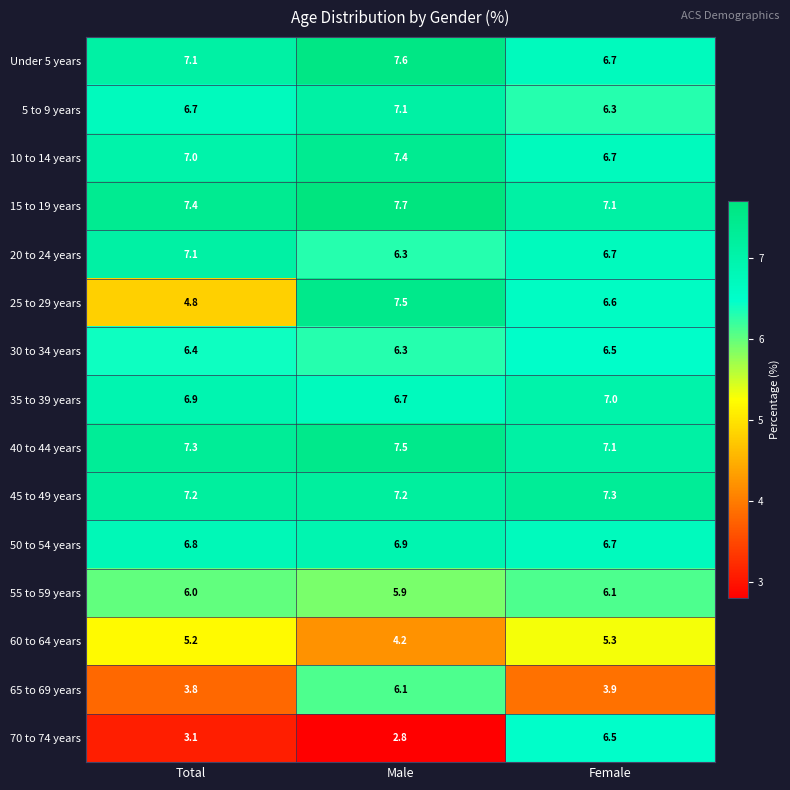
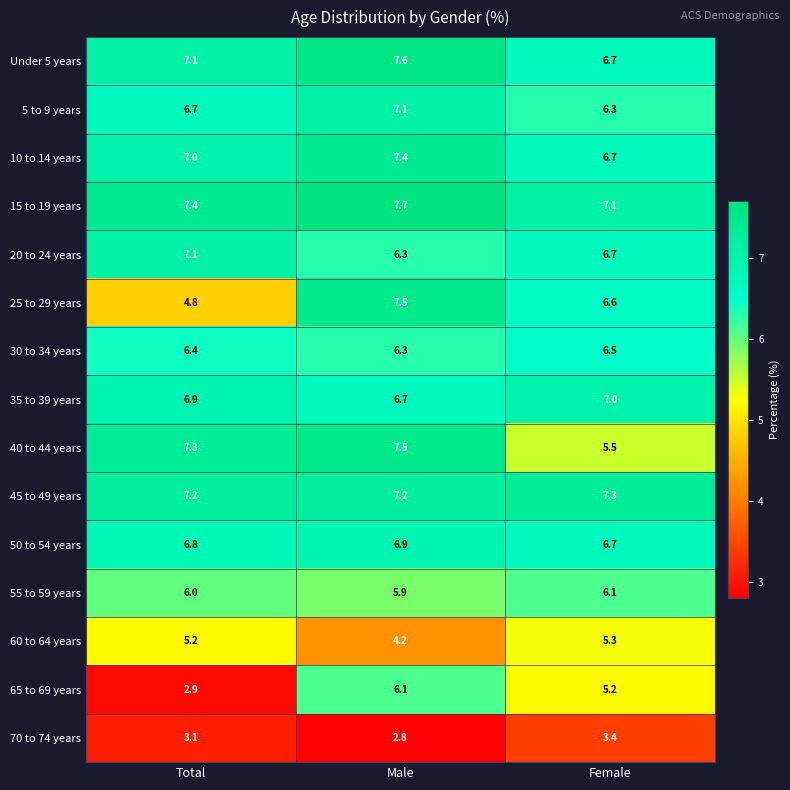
  {
    "Under 5 years": {
      "Total": 7.1,
      "Male": 7.6,
      "Female": 6.7
    },
    "5 to 9 years": {
      "Total": 6.7,
      "Male": 7.1,
      "Female": 6.3
    },
    "10 to 14 years": {
      "Total": 7.0,
      "Male": 7.4,
      "Female": 6.7
    },
    "15 to 19 years": {
      "Total": 7.4,
      "Male": 7.7,
      "Female": 7.1
    },
    "20 to 24 years": {
      "Total": 7.1,
      "Male": 6.3,
      "Female": 6.7
    },
    "25 to 29 years": {
      "Total": 4.8,
      "Male": 7.5,
      "Female": 6.6
    },
    "30 to 34 years": {
      "Total": 6.4,
      "Male": 6.3,
      "Female": 6.5
    },
    "35 to 39 years": {
      "Total": 6.9,
      "Male": 6.7,
      "Female": 7.0
    },
    "40 to 44 years": {
      "Total": 7.3,
      "Male": 7.5,
-     "Female": 7.1
+     "Female": 5.5
    },
    "45 to 49 years": {
      "Total": 7.2,
      "Male": 7.2,
      "Female": 7.3
    },
    "50 to 54 years": {
      "Total": 6.8,
      "Male": 6.9,
      "Female": 6.7
    },
    "55 to 59 years": {
      "Total": 6.0,
      "Male": 5.9,
      "Female": 6.1
    },
    "60 to 64 years": {
      "Total": 5.2,
      "Male": 4.2,
      "Female": 5.3
    },
    "65 to 69 years": {
-     "Total": 3.8,
+     "Total": 2.9,
      "Male": 6.1,
-     "Female": 3.9
+     "Female": 5.2
    },
    "70 to 74 years": {
      "Total": 3.1,
      "Male": 2.8,
-     "Female": 6.5
+     "Female": 3.4
    }
  }
